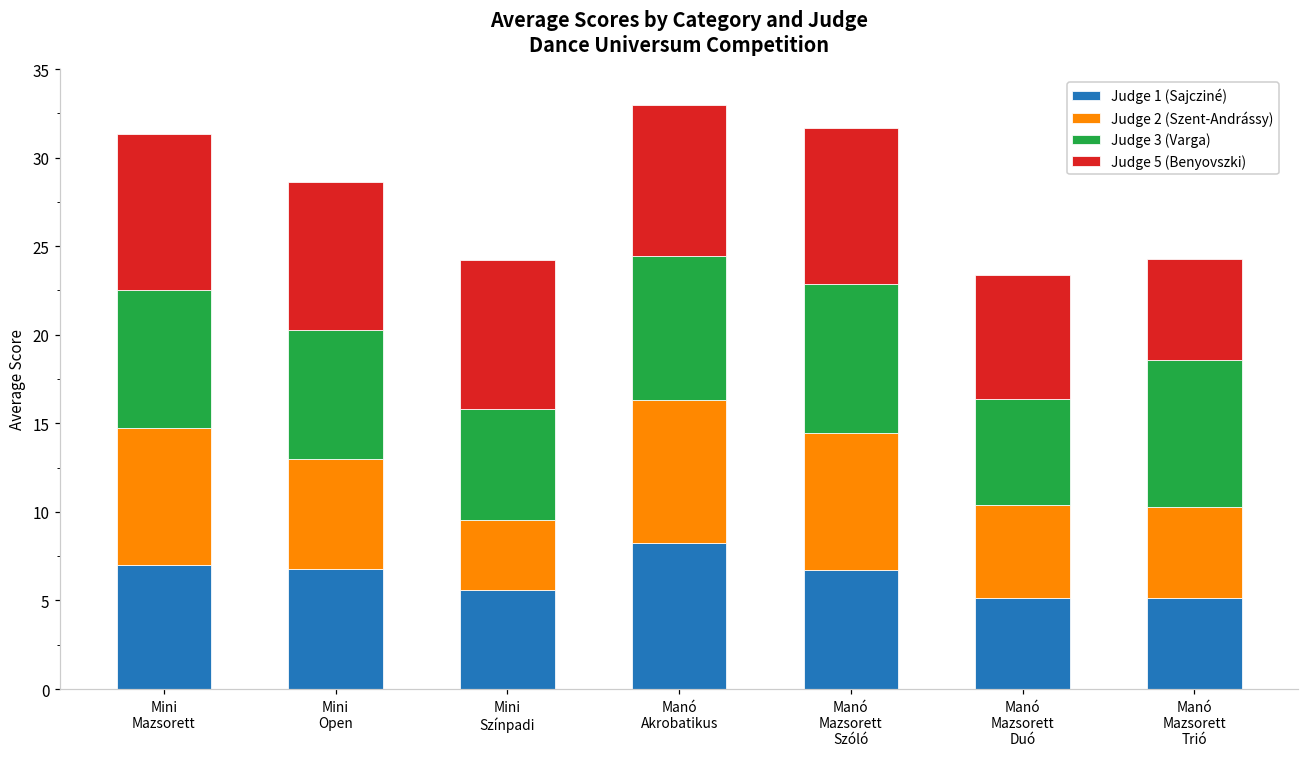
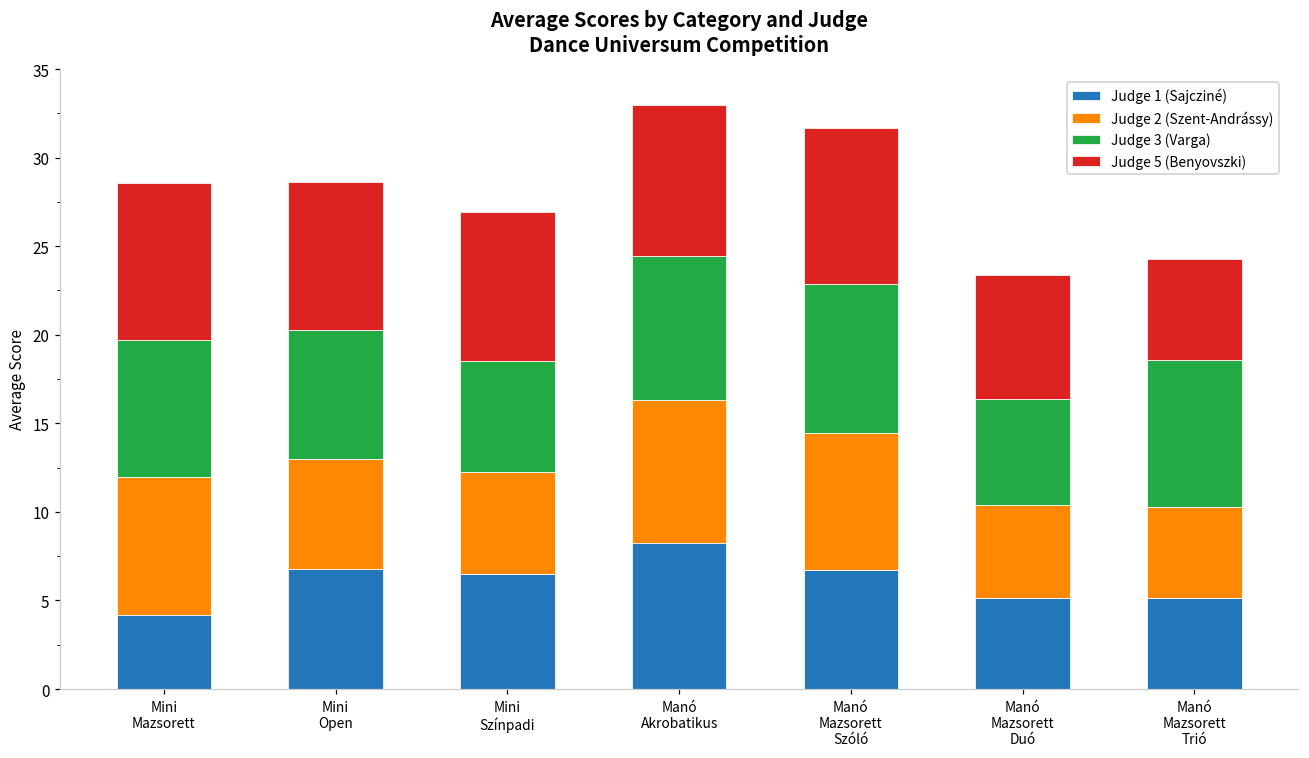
  {
    "Judge 1 (Sajcziné)": {
-     "Mini Mazsorett": 7.0,
+     "Mini Mazsorett": 4.2,
      "Mini Open": 6.8,
-     "Mini Színpadi": 5.6,
+     "Mini Színpadi": 6.5,
      "Manó Akrobatikus": 8.2,
      "Manó Mazsorett Szóló": 6.7,
      "Manó Mazsorett Duó": 5.2,
      "Manó Mazsorett Trió": 5.1
    },
    "Judge 2 (Szent-Andrássy)": {
      "Mini Mazsorett": 7.7,
      "Mini Open": 6.2,
-     "Mini Színpadi": 3.9,
+     "Mini Színpadi": 5.7,
      "Manó Akrobatikus": 8.1,
      "Manó Mazsorett Szóló": 7.8,
      "Manó Mazsorett Duó": 5.2,
      "Manó Mazsorett Trió": 5.2
    },
    "Judge 3 (Varga)": {
      "Mini Mazsorett": 7.8,
      "Mini Open": 7.3,
      "Mini Színpadi": 6.3,
      "Manó Akrobatikus": 8.1,
      "Manó Mazsorett Szóló": 8.4,
      "Manó Mazsorett Duó": 6.0,
      "Manó Mazsorett Trió": 8.3
    },
    "Judge 5 (Benyovszki)": {
      "Mini Mazsorett": 8.8,
      "Mini Open": 8.3,
      "Mini Színpadi": 8.4,
      "Manó Akrobatikus": 8.5,
      "Manó Mazsorett Szóló": 8.8,
      "Manó Mazsorett Duó": 7.0,
      "Manó Mazsorett Trió": 5.7
    }
  }
